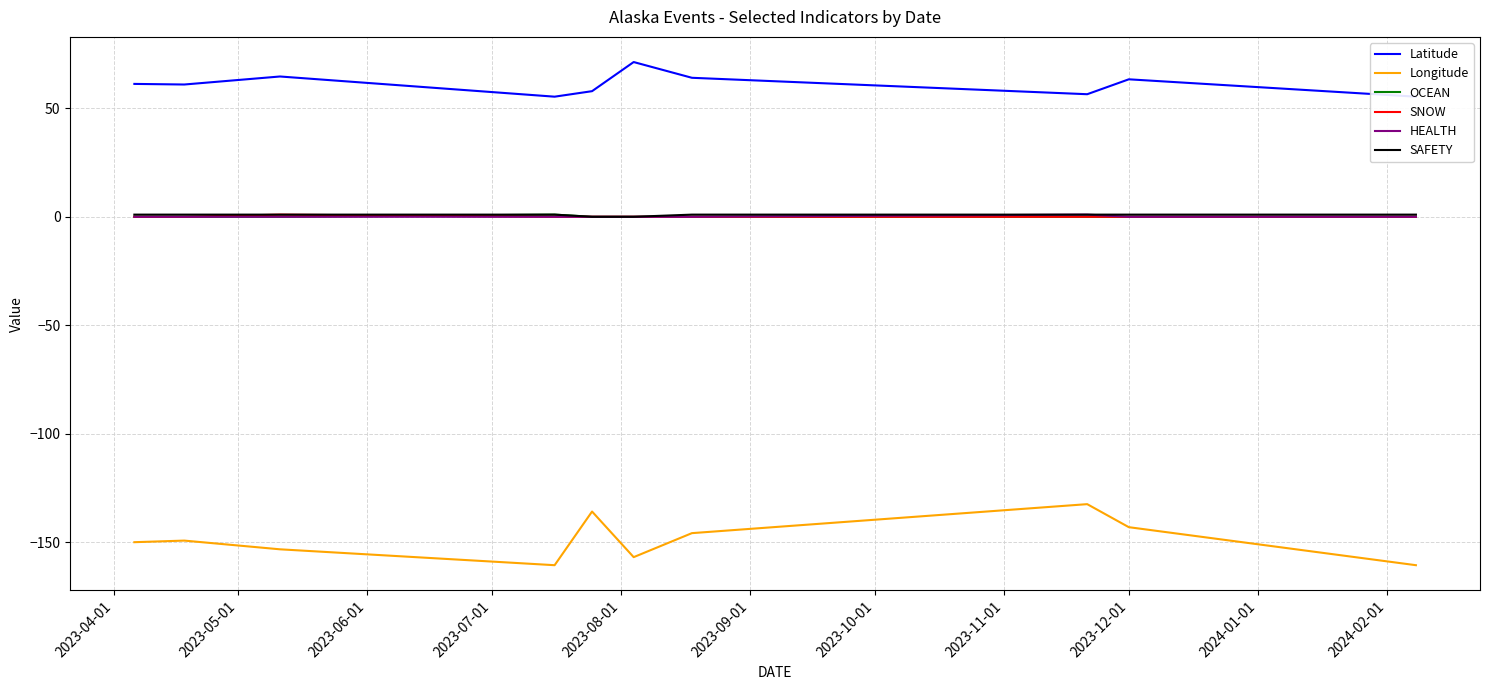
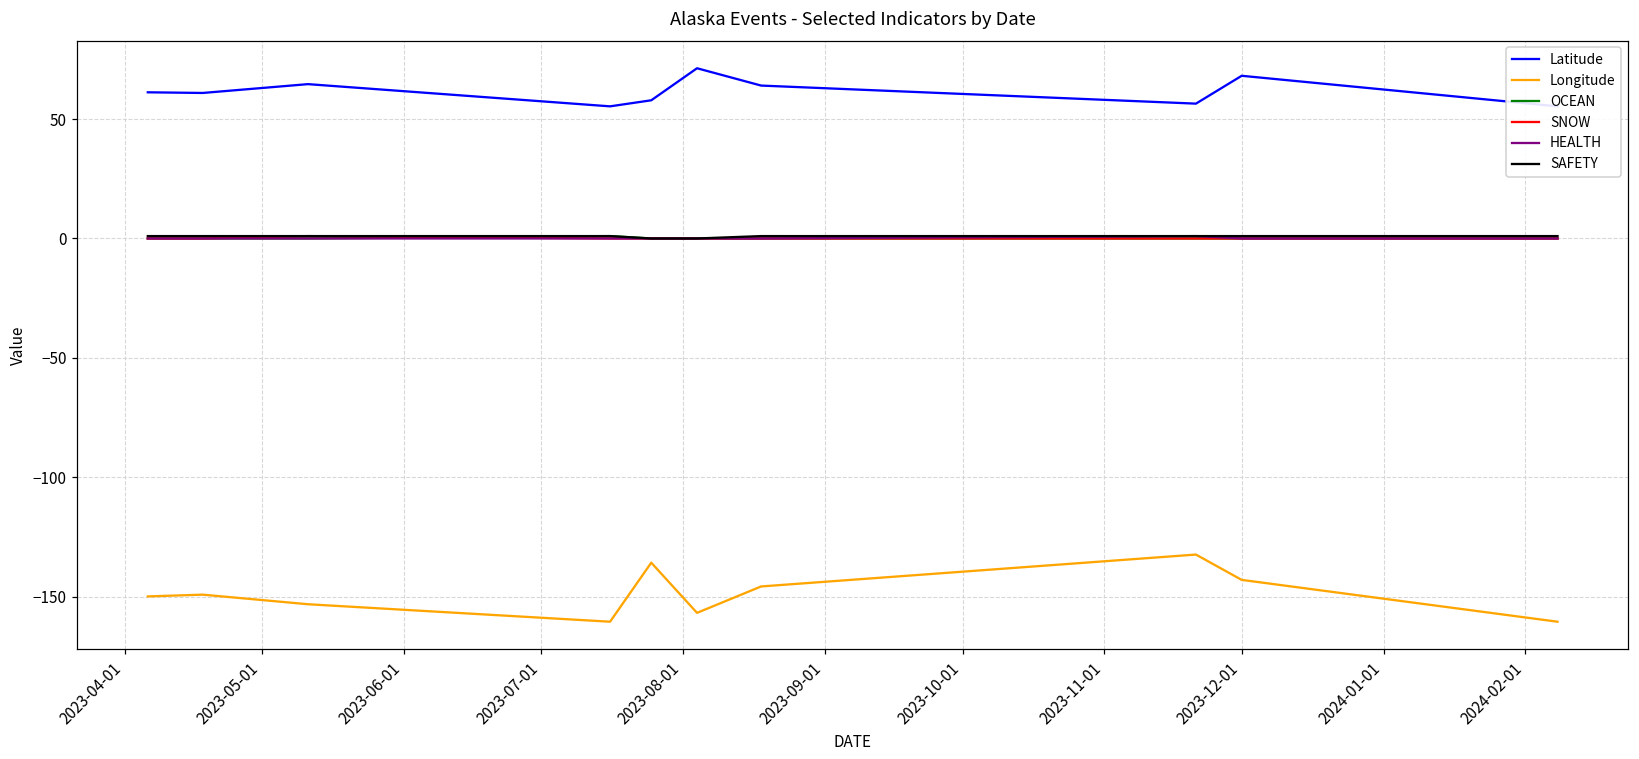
  {
    "Latitude": {
-     "2023-12-01": 63
+     "2023-12-01": 68
    },
    "Longitude": {
      "2023-12-01": -143
    }
  }
